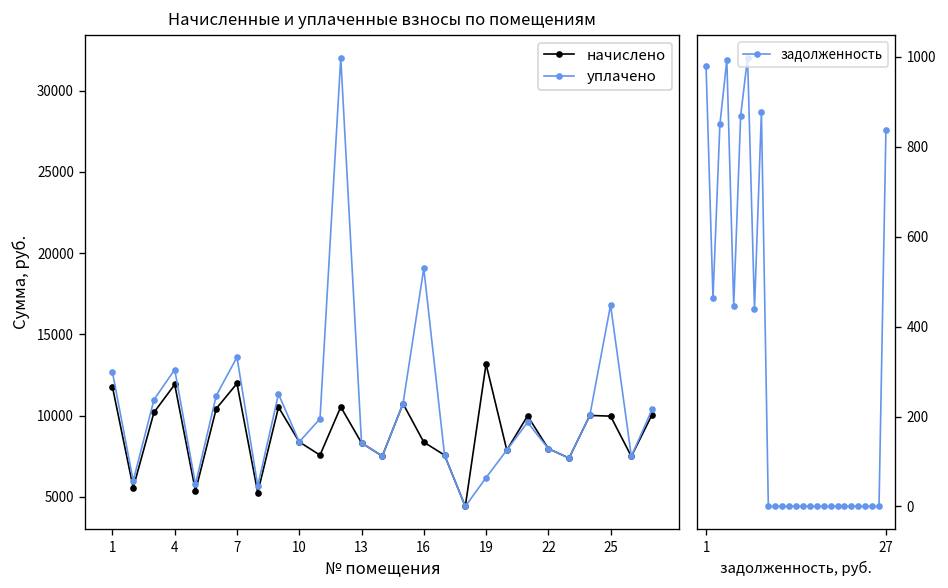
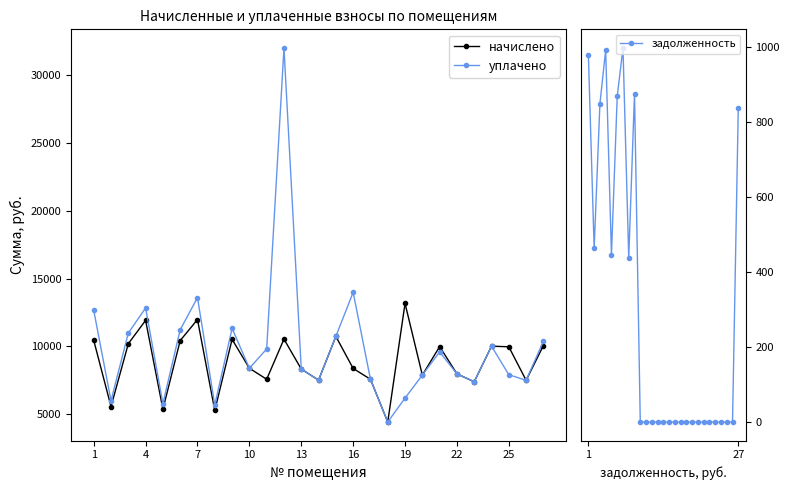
  {
    "Начисленные и уплаченные взносы по помещениям": {
      "начислено": {
-       "1": 11800,
+       "1": 10400,
        "4": 11900,
        "7": 12000,
        "16": 8400,
        "19": 13200,
        "25": 10000
      },
      "уплачено": {
        "1": 12700,
        "4": 12800,
        "7": 13600,
-       "16": 19100,
+       "16": 14000,
        "19": 6200,
-       "25": 16800
+       "25": 7900
      }
    }
  }
